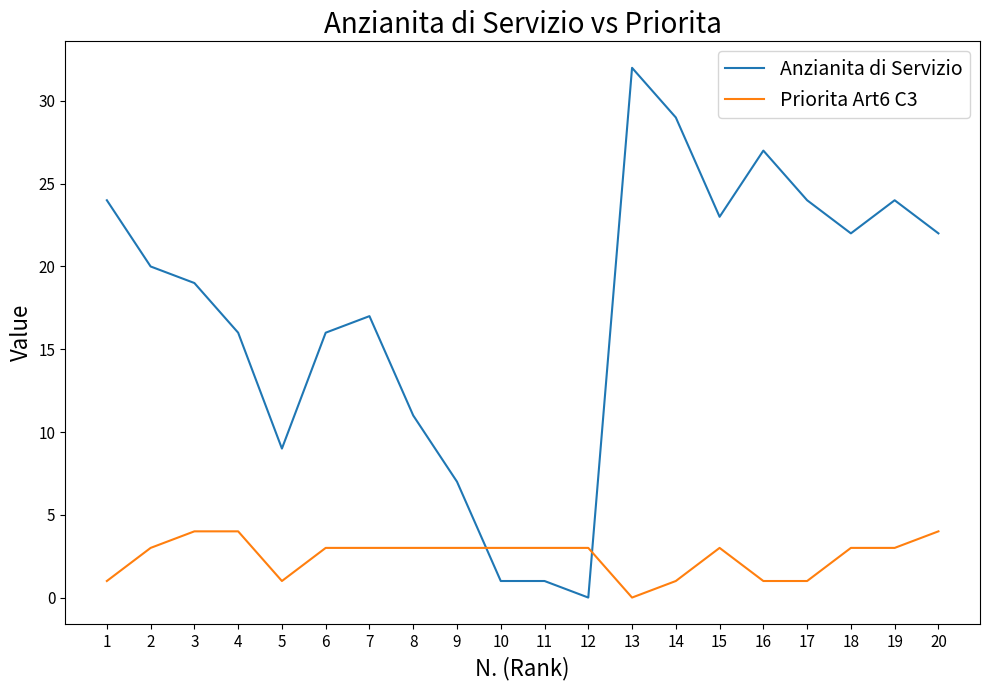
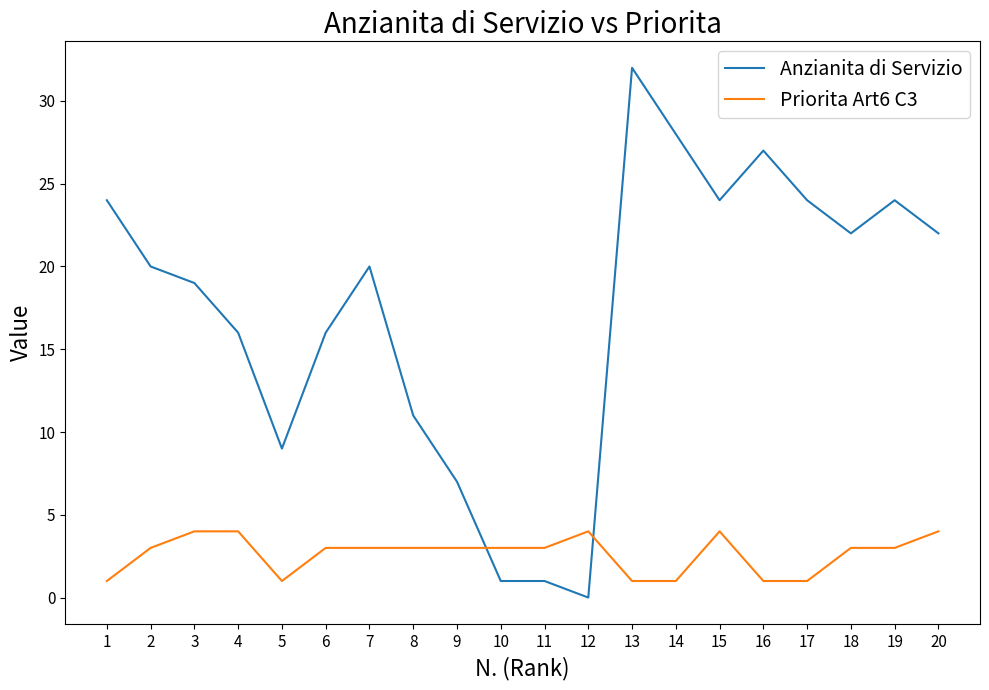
  {
    "Anzianita di Servizio": {
      "1": 24,
      "2": 20,
      "3": 19,
      "4": 16,
      "5": 9,
      "6": 16,
-     "7": 17,
+     "7": 20,
      "8": 11,
      "9": 7,
      "10": 1,
      "11": 1,
      "12": 0,
      "13": 32,
-     "14": 29,
-     "15": 23,
+     "14": 28,
+     "15": 24,
      "16": 27,
      "17": 24,
      "18": 22,
      "19": 24,
      "20": 22
    },
    "Priorita Art6 C3": {
      "1": 1,
      "2": 3,
      "3": 4,
      "4": 4,
      "5": 1,
      "6": 3,
      "7": 3,
      "8": 3,
      "9": 3,
      "10": 3,
      "11": 3,
-     "12": 3,
-     "13": 0,
+     "12": 4,
+     "13": 1,
      "14": 1,
-     "15": 3,
+     "15": 4,
      "16": 1,
      "17": 1,
      "18": 3,
      "19": 3,
      "20": 4
    }
  }
